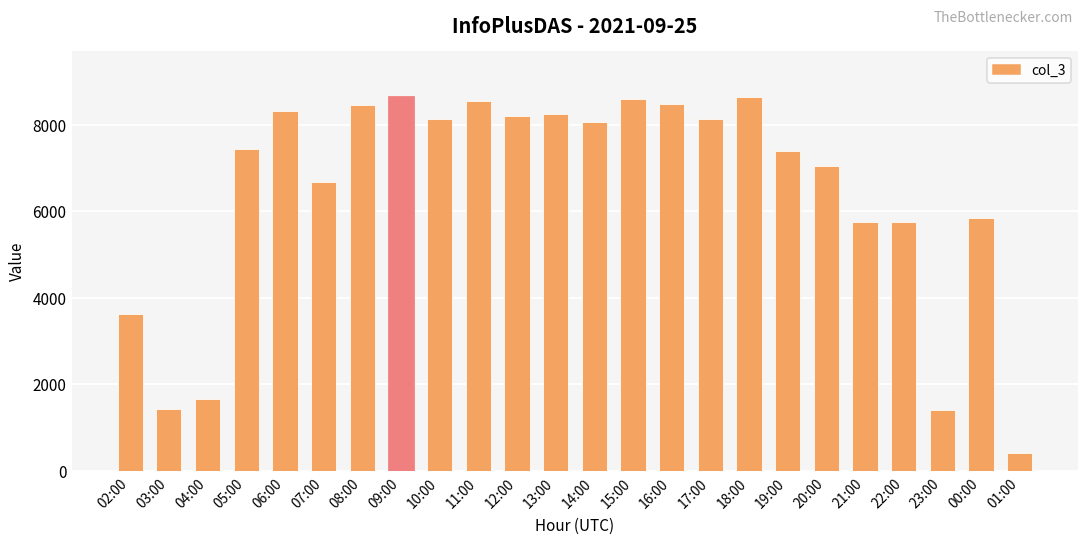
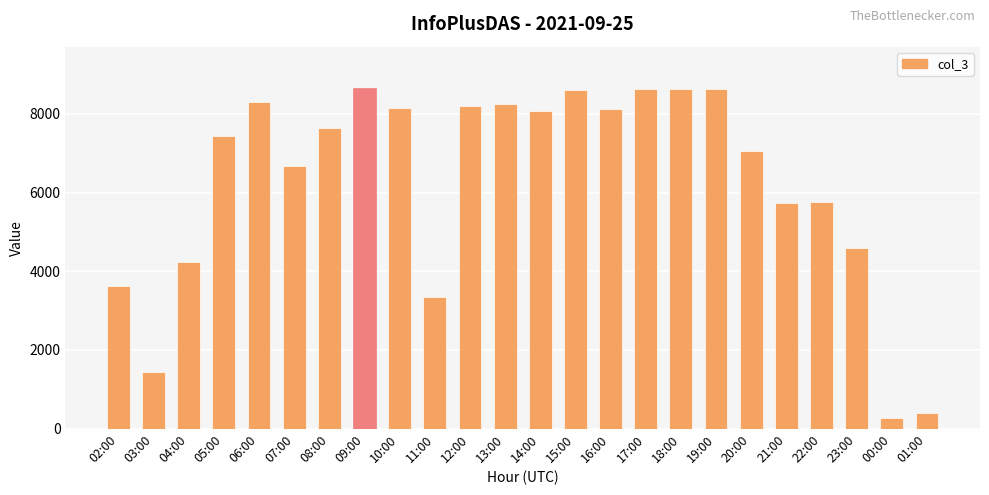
  {
    "02:00": 3600,
    "03:00": 1400,
-   "04:00": 1700,
+   "04:00": 4200,
    "05:00": 7500,
    "06:00": 8300,
    "07:00": 6700,
-   "08:00": 8500,
+   "08:00": 7700,
    "09:00": 8700,
    "10:00": 8100,
-   "11:00": 8600,
+   "11:00": 3300,
    "12:00": 8200,
    "13:00": 8200,
    "14:00": 8100,
    "15:00": 8600,
-   "16:00": 8500,
-   "17:00": 8100,
+   "16:00": 8100,
+   "17:00": 8600,
    "18:00": 8600,
-   "19:00": 7400,
+   "19:00": 8600,
    "20:00": 7100,
    "21:00": 5700,
    "22:00": 5800,
-   "23:00": 1400,
-   "00:00": 5800,
+   "23:00": 4600,
+   "00:00": 300,
    "01:00": 400
  }
